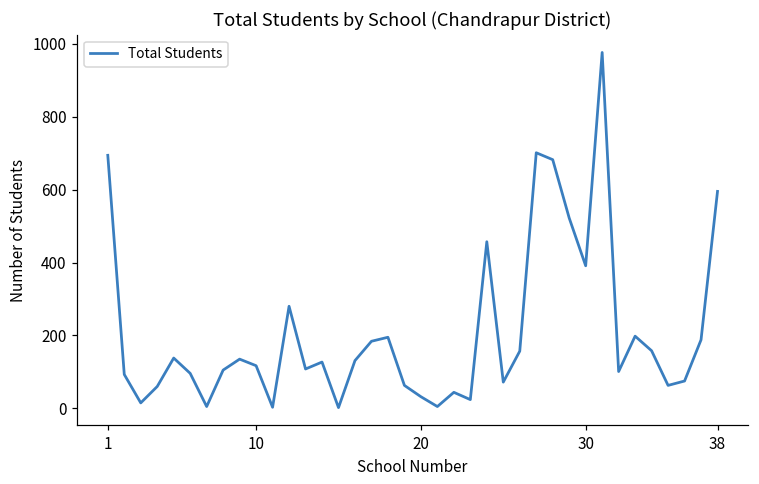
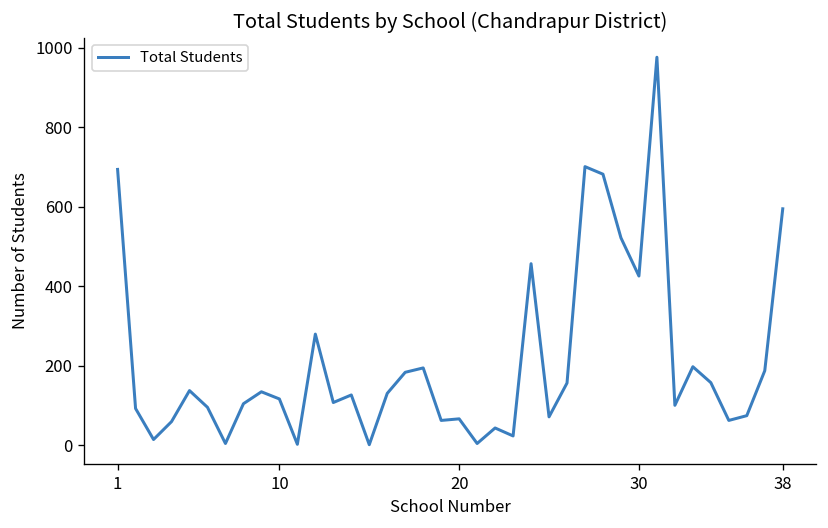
  {
    "1": 690,
    "10": 120,
-   "20": 30,
-   "30": 390,
+   "20": 70,
+   "30": 430,
    "38": 600
  }
